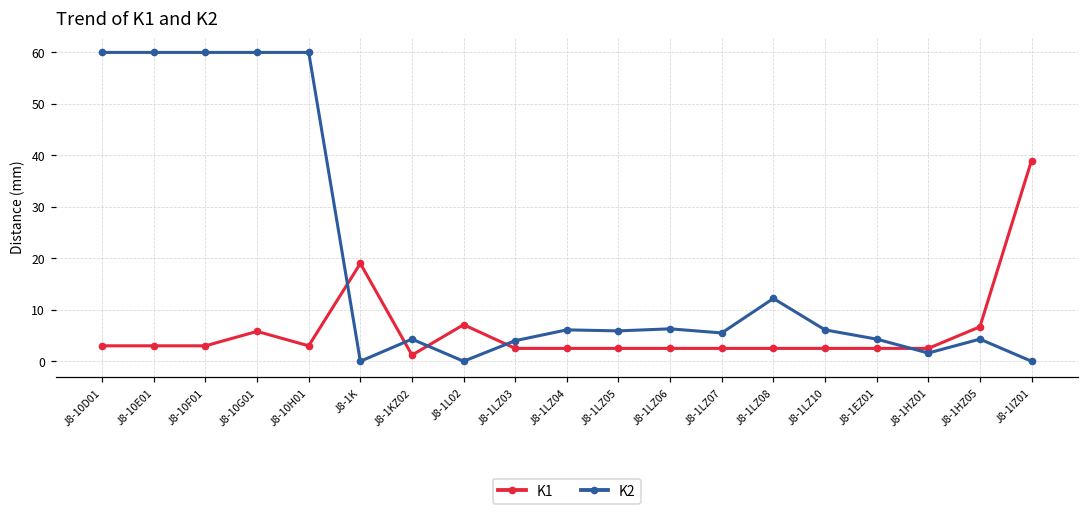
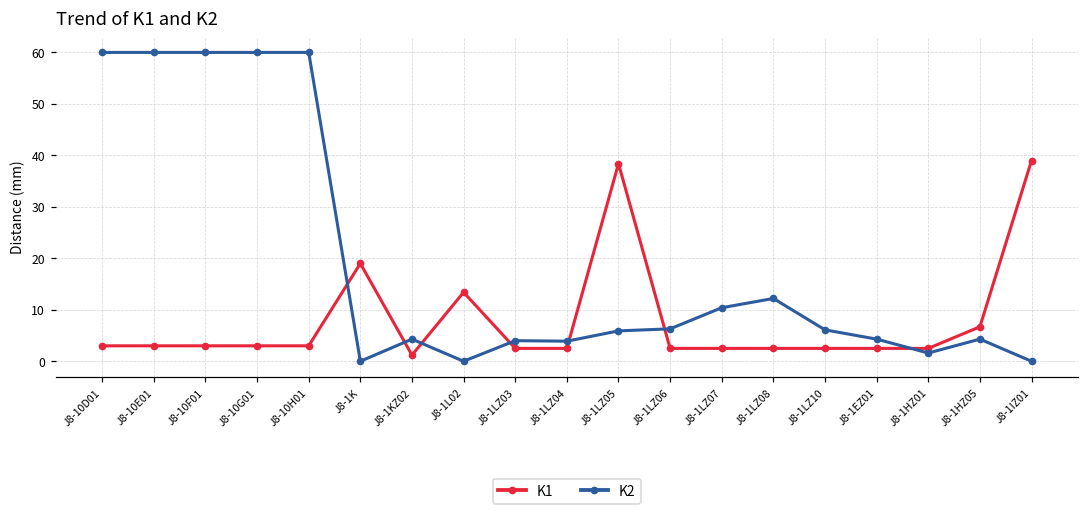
  {
    "K1": {
      "J8-10D01": 3,
      "J8-10E01": 3,
      "J8-10F01": 3,
-     "J8-10G01": 6,
+     "J8-10G01": 3,
      "J8-10H01": 3,
      "J8-1K": 19,
      "J8-1KZ02": 1,
-     "J8-1L02": 7,
+     "J8-1L02": 13,
      "J8-1LZ03": 3,
      "J8-1LZ04": 3,
-     "J8-1LZ05": 3,
+     "J8-1LZ05": 38,
      "J8-1LZ06": 3,
      "J8-1LZ07": 3,
      "J8-1LZ08": 3,
      "J8-1LZ10": 3,
      "J8-1EZ01": 3,
      "J8-1HZ01": 3,
      "J8-1HZ05": 7,
      "J8-1IZ01": 39
    },
    "K2": {
      "J8-10D01": 60,
      "J8-10E01": 60,
      "J8-10F01": 60,
      "J8-10G01": 60,
      "J8-10H01": 60,
      "J8-1K": 0,
      "J8-1KZ02": 4,
      "J8-1L02": 0,
      "J8-1LZ03": 4,
-     "J8-1LZ04": 6,
+     "J8-1LZ04": 4,
      "J8-1LZ05": 6,
      "J8-1LZ06": 6,
-     "J8-1LZ07": 6,
+     "J8-1LZ07": 10,
      "J8-1LZ08": 12,
      "J8-1LZ10": 6,
      "J8-1EZ01": 4,
      "J8-1HZ01": 2,
      "J8-1HZ05": 4,
      "J8-1IZ01": 0
    }
  }
